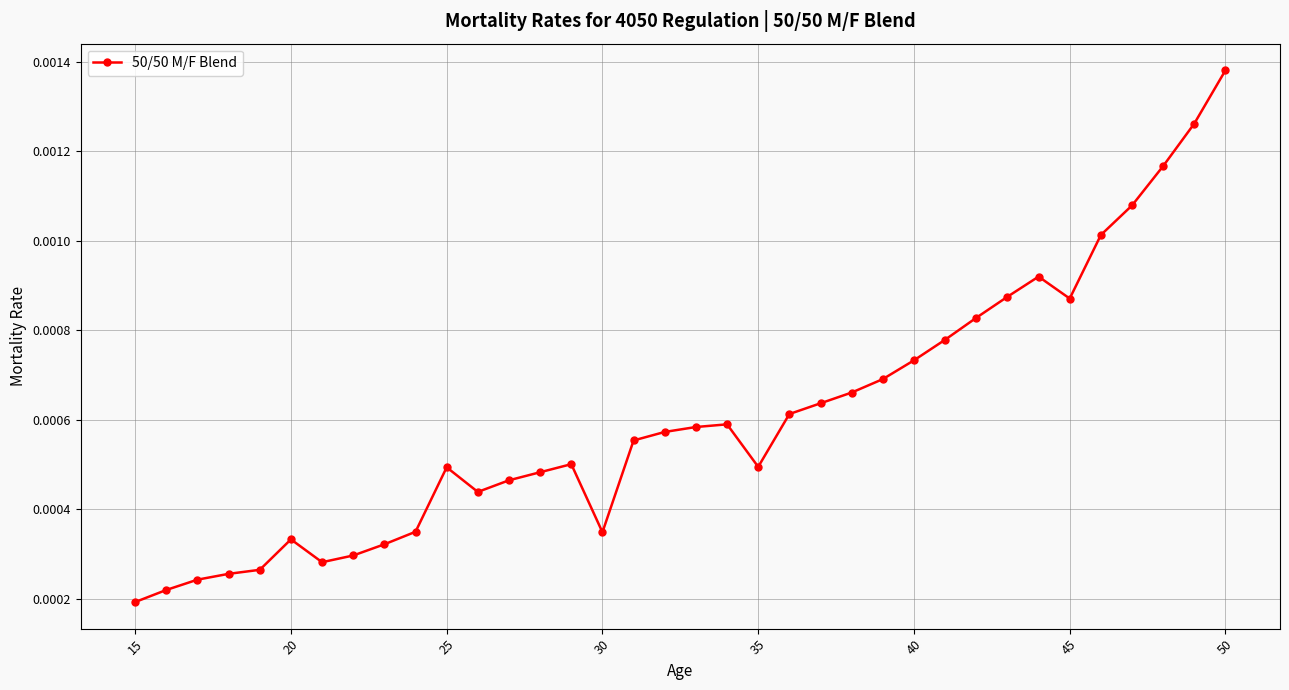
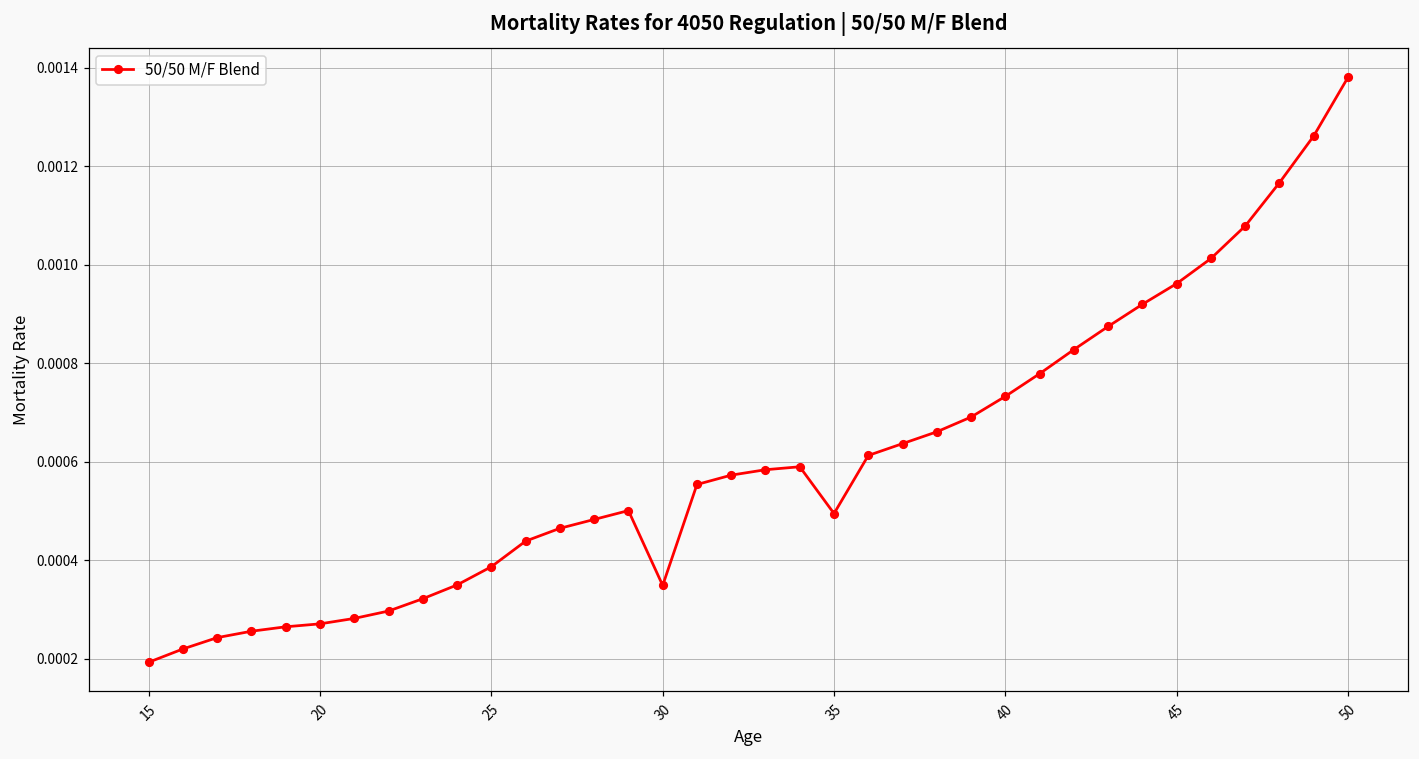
  {
    "15": 0.00019,
-   "20": 0.00033,
-   "25": 0.00049,
+   "20": 0.00027,
+   "25": 0.00039,
    "30": 0.00035,
    "35": 0.00050,
    "40": 0.00073,
-   "45": 0.00087,
+   "45": 0.00096,
    "50": 0.00138
  }
